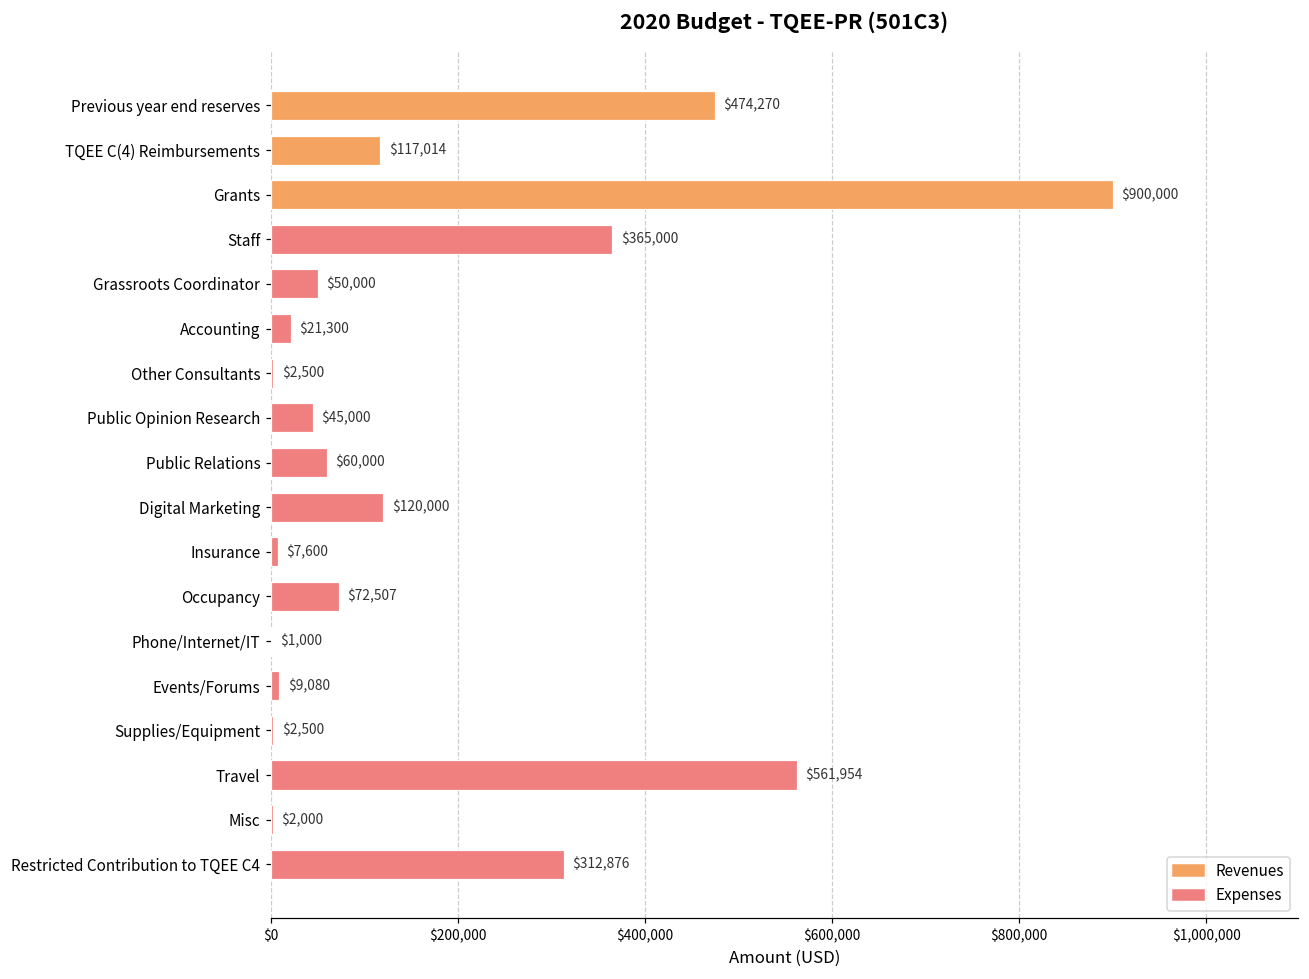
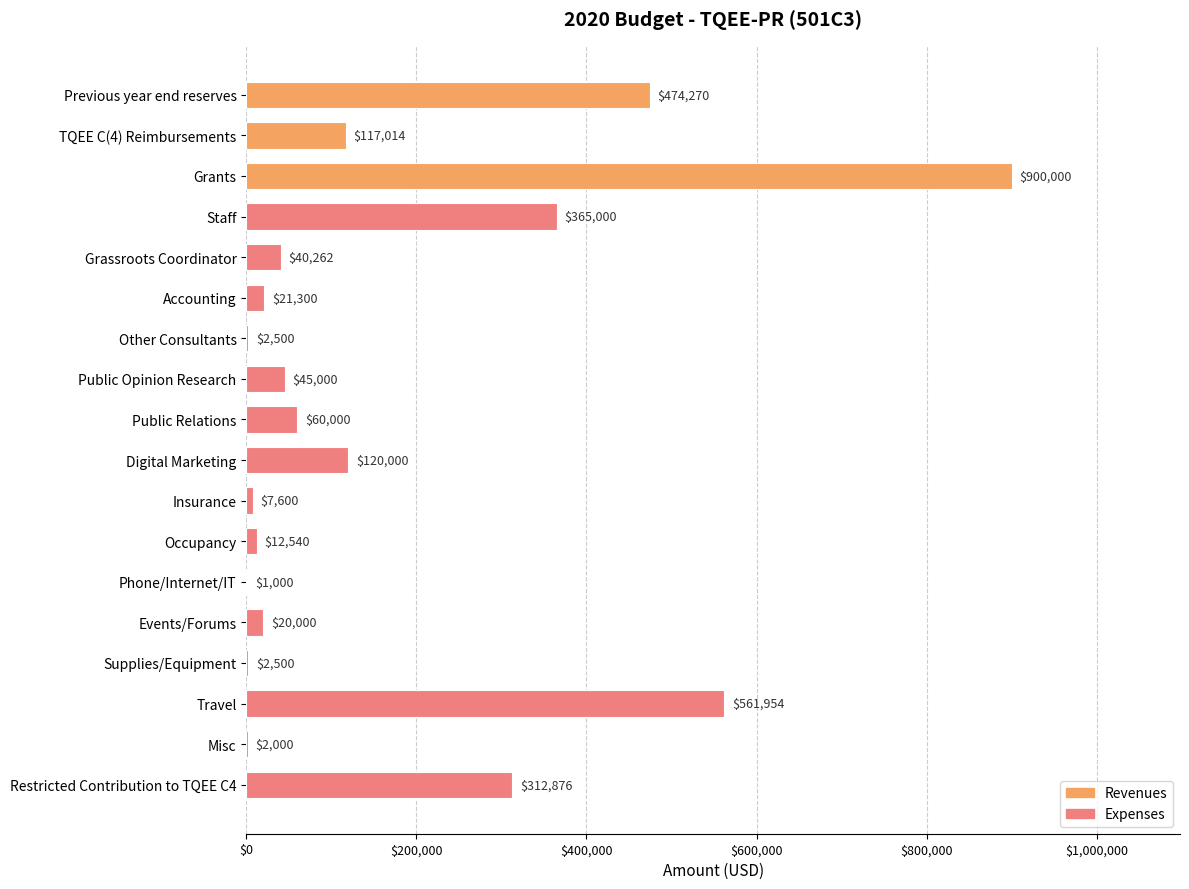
  {
    "Previous year end reserves": "$474,270",
    "TQEE C(4) Reimbursements": "$117,014",
    "Grants": "$900,000",
    "Staff": "$365,000",
-   "Grassroots Coordinator": "$50,000",
+   "Grassroots Coordinator": "$40,262",
    "Accounting": "$21,300",
    "Other Consultants": "$2,500",
    "Public Opinion Research": "$45,000",
    "Public Relations": "$60,000",
    "Digital Marketing": "$120,000",
    "Insurance": "$7,600",
-   "Occupancy": "$72,507",
+   "Occupancy": "$12,540",
    "Phone/Internet/IT": "$1,000",
-   "Events/Forums": "$9,080",
+   "Events/Forums": "$20,000",
    "Supplies/Equipment": "$2,500",
    "Travel": "$561,954",
    "Misc": "$2,000",
    "Restricted Contribution to TQEE C4": "$312,876"
  }
